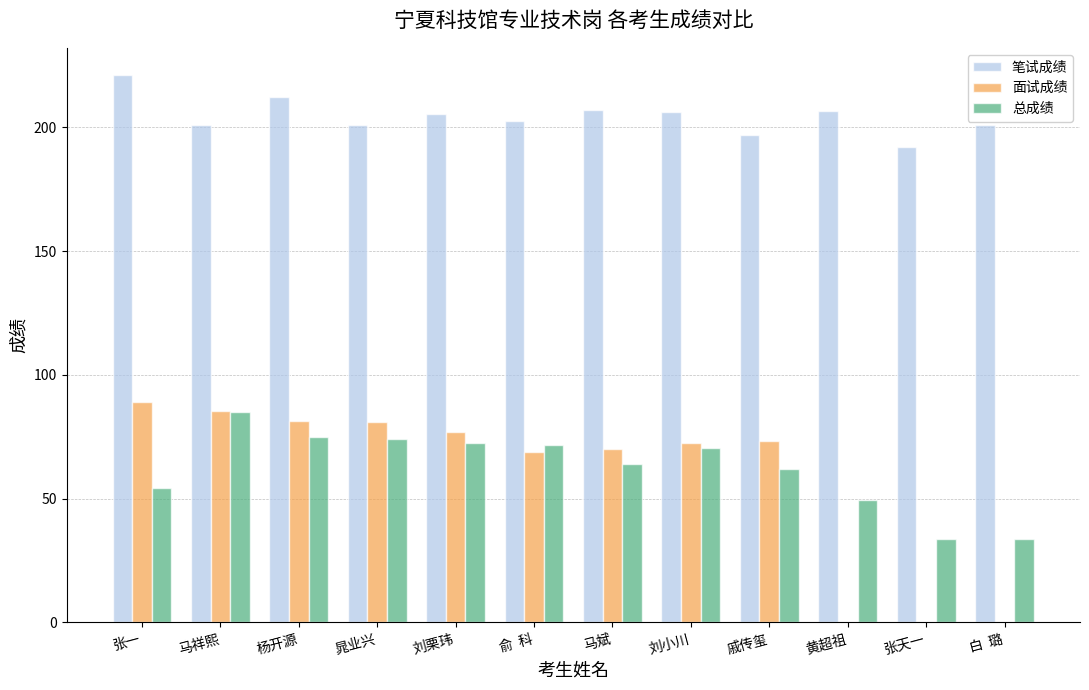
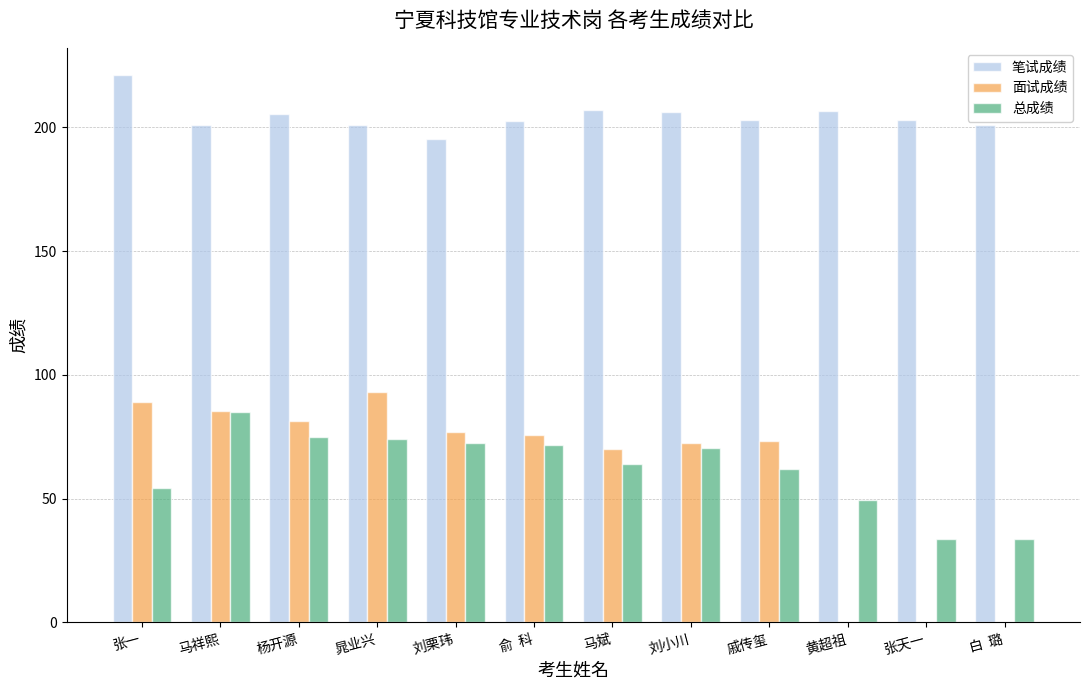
  {
    "笔试成绩": {
      "张一": 221,
      "马祥熙": 201,
-     "杨开源": 212,
+     "杨开源": 206,
      "晁业兴": 201,
-     "刘栗玮": 206,
+     "刘栗玮": 195,
      "俞 科": 203,
      "马斌": 207,
      "刘小川": 206,
-     "戚传玺": 197,
+     "戚传玺": 203,
      "黄超祖": 207,
-     "张天一": 192,
+     "张天一": 203,
      "白 璐": 201
    },
    "面试成绩": {
      "张一": 89,
      "马祥熙": 85,
      "杨开源": 81,
-     "晁业兴": 81,
+     "晁业兴": 93,
      "刘栗玮": 77,
-     "俞 科": 69,
+     "俞 科": 76,
      "马斌": 70,
      "刘小川": 72,
      "戚传玺": 73,
      "黄超祖": 0,
      "张天一": 0,
      "白 璐": 0
    },
    "总成绩": {
      "张一": 54,
      "马祥熙": 85,
      "杨开源": 75,
      "晁业兴": 74,
      "刘栗玮": 73,
      "俞 科": 72,
      "马斌": 64,
      "刘小川": 71,
      "戚传玺": 62,
      "黄超祖": 49,
      "张天一": 34,
      "白 璐": 34
    }
  }
